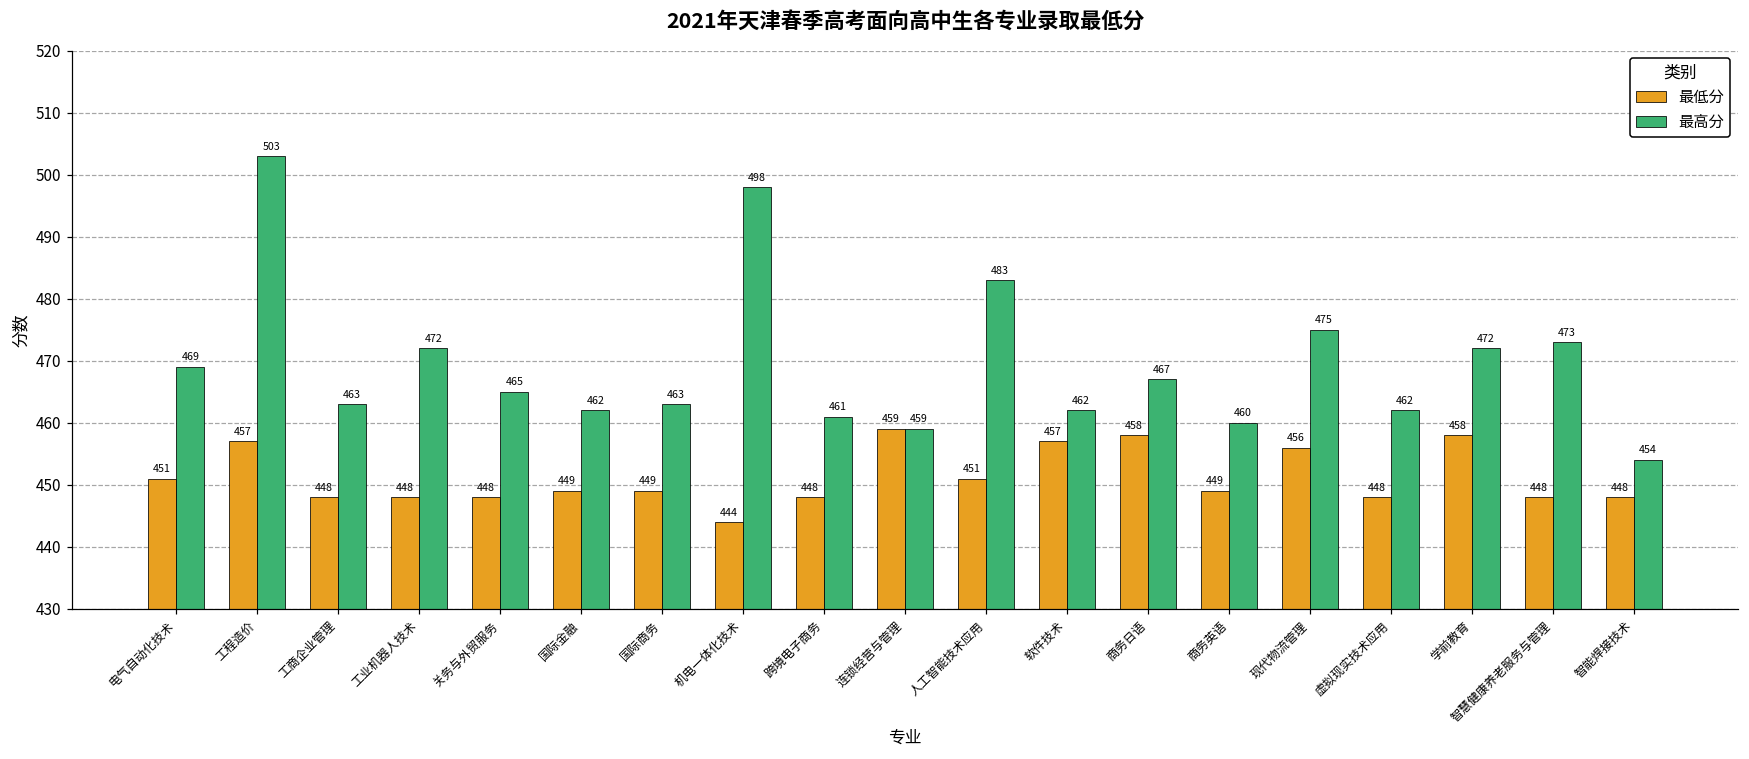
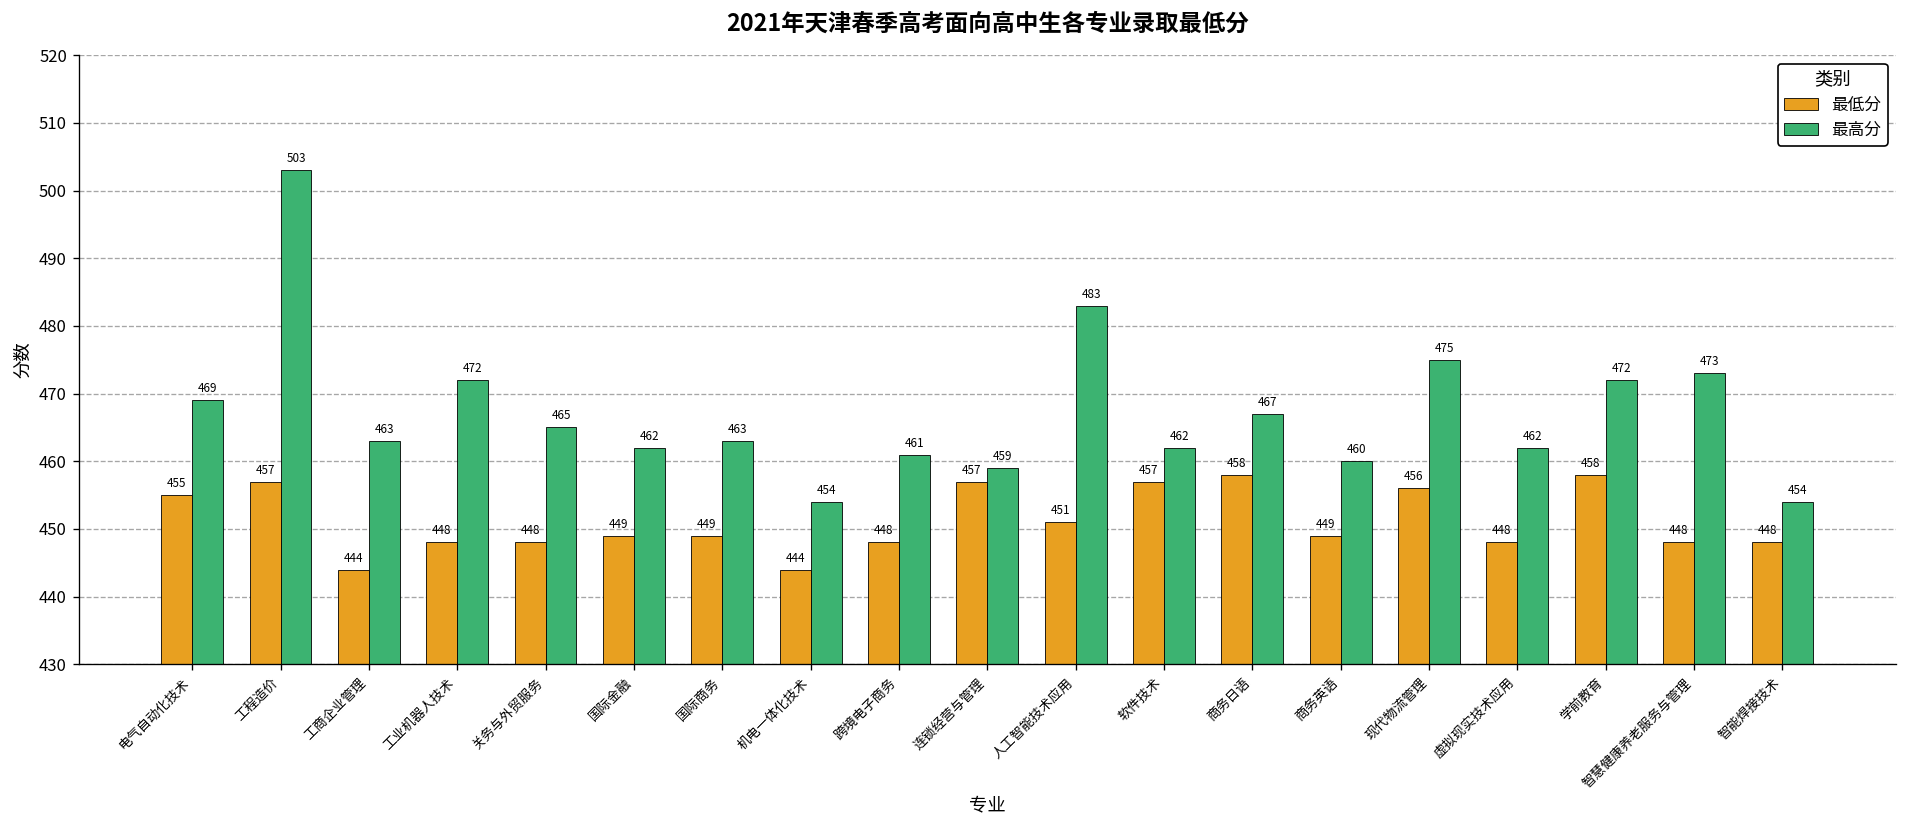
  {
    "最低分": {
-     "电气自动化技术": 451,
+     "电气自动化技术": 455,
      "工程造价": 457,
-     "工商企业管理": 448,
+     "工商企业管理": 444,
      "工业机器人技术": 448,
      "关务与外贸服务": 448,
      "国际金融": 449,
      "国际商务": 449,
      "机电一体化技术": 444,
      "跨境电子商务": 448,
-     "连锁经营与管理": 459,
+     "连锁经营与管理": 457,
      "人工智能技术应用": 451,
      "软件技术": 457,
      "商务日语": 458,
      "商务英语": 449,
      "现代物流管理": 456,
      "虚拟现实技术应用": 448,
      "学前教育": 458,
      "智慧健康养老服务与管理": 448,
      "智能焊接技术": 448
    },
    "最高分": {
      "电气自动化技术": 469,
      "工程造价": 503,
      "工商企业管理": 463,
      "工业机器人技术": 472,
      "关务与外贸服务": 465,
      "国际金融": 462,
      "国际商务": 463,
-     "机电一体化技术": 498,
+     "机电一体化技术": 454,
      "跨境电子商务": 461,
      "连锁经营与管理": 459,
      "人工智能技术应用": 483,
      "软件技术": 462,
      "商务日语": 467,
      "商务英语": 460,
      "现代物流管理": 475,
      "虚拟现实技术应用": 462,
      "学前教育": 472,
      "智慧健康养老服务与管理": 473,
      "智能焊接技术": 454
    }
  }
